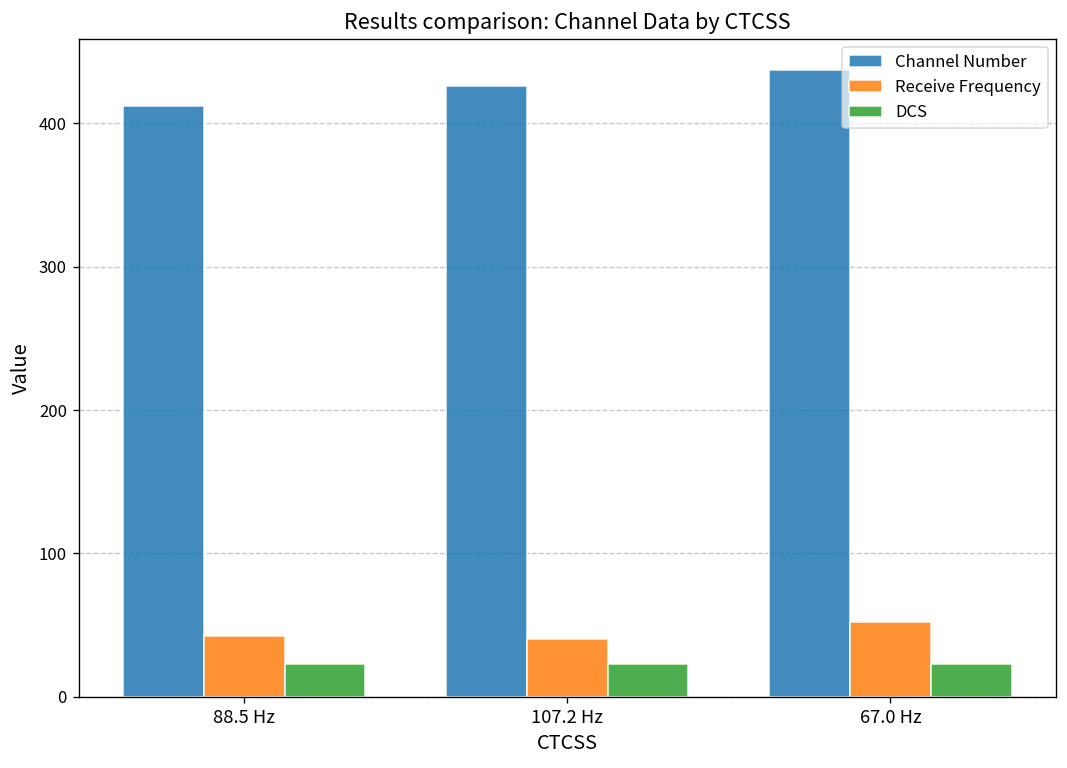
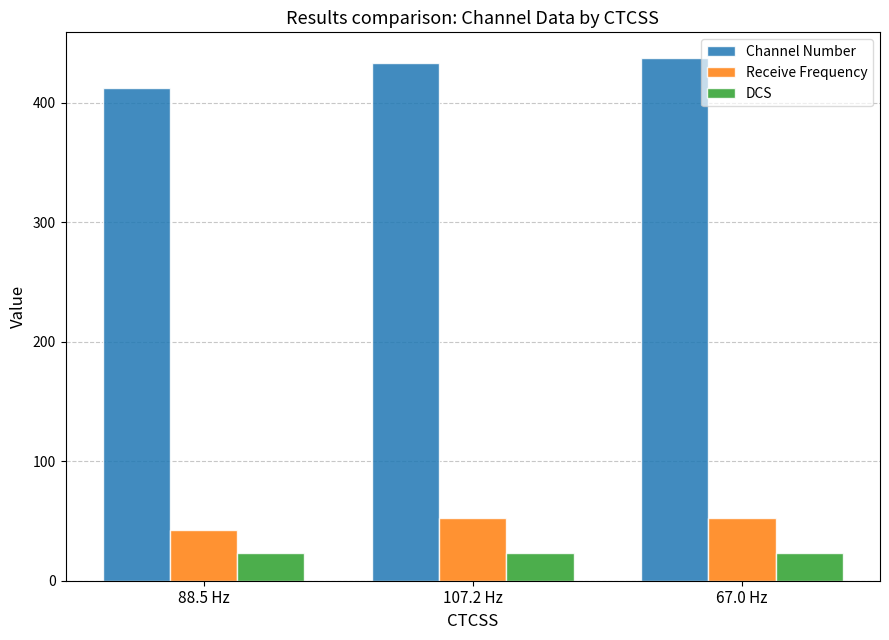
  {
    "Channel Number": {
      "88.5 Hz": 412,
-     "107.2 Hz": 426,
+     "107.2 Hz": 433,
      "67.0 Hz": 437
    },
    "Receive Frequency": {
      "88.5 Hz": 42,
-     "107.2 Hz": 40,
+     "107.2 Hz": 53,
      "67.0 Hz": 52
    },
    "DCS": {
      "88.5 Hz": 23,
      "107.2 Hz": 23,
      "67.0 Hz": 23
    }
  }
